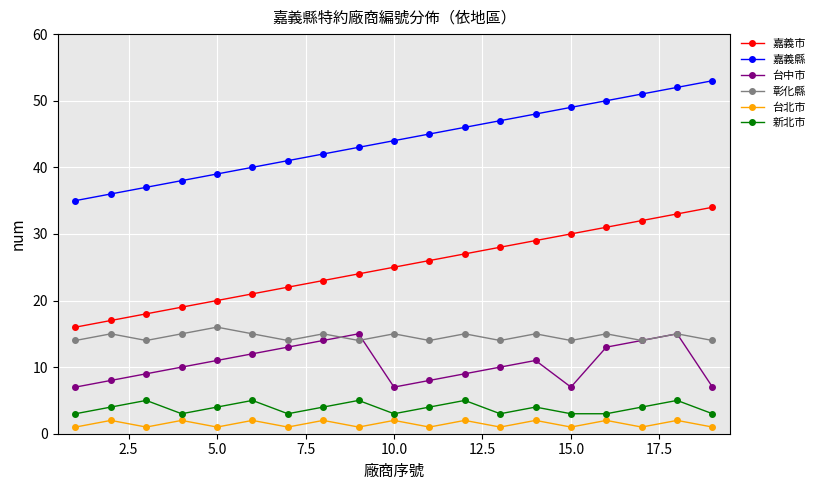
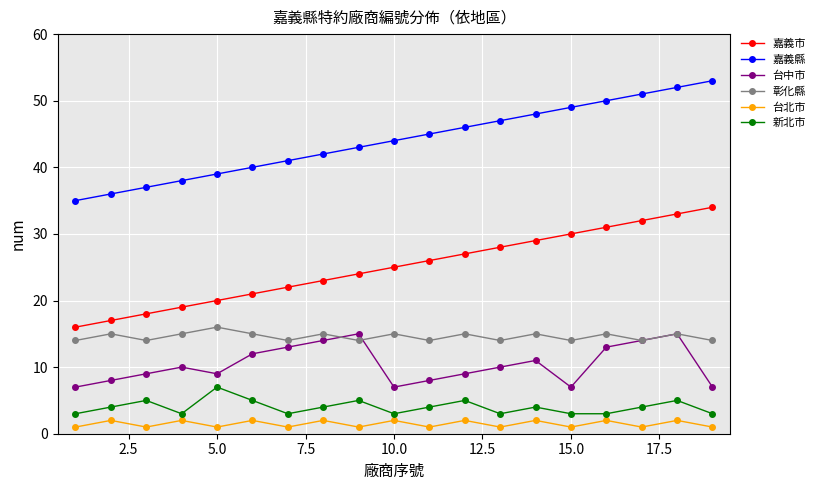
  {
    "嘉義市": {
      "5.0": 20,
      "10.0": 25,
      "15.0": 30
    },
    "嘉義縣": {
      "5.0": 39,
      "10.0": 44,
      "15.0": 49
    },
    "台中市": {
-     "5.0": 11,
+     "5.0": 9,
      "10.0": 7,
      "15.0": 7
    },
    "彰化縣": {
      "5.0": 16,
      "10.0": 15,
      "15.0": 14
    },
    "台北市": {
      "5.0": 1,
      "10.0": 2,
      "15.0": 1
    },
    "新北市": {
-     "5.0": 4,
+     "5.0": 7,
      "10.0": 3,
      "15.0": 3
    }
  }
